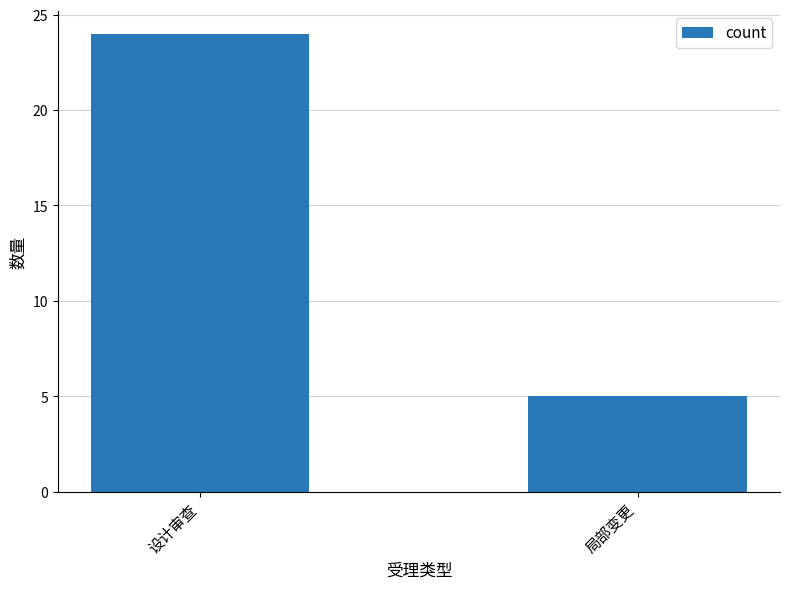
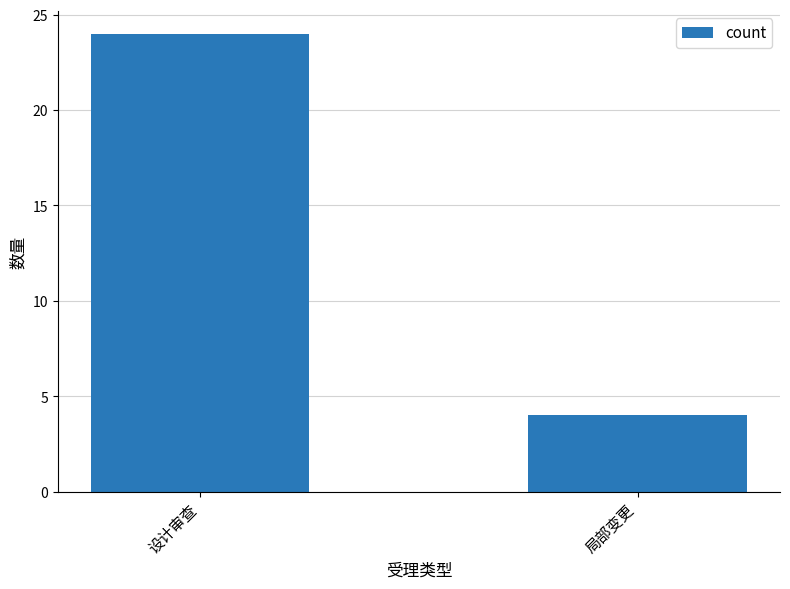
  {
    "设计审查": 24,
-   "局部变更": 5
+   "局部变更": 4
  }
